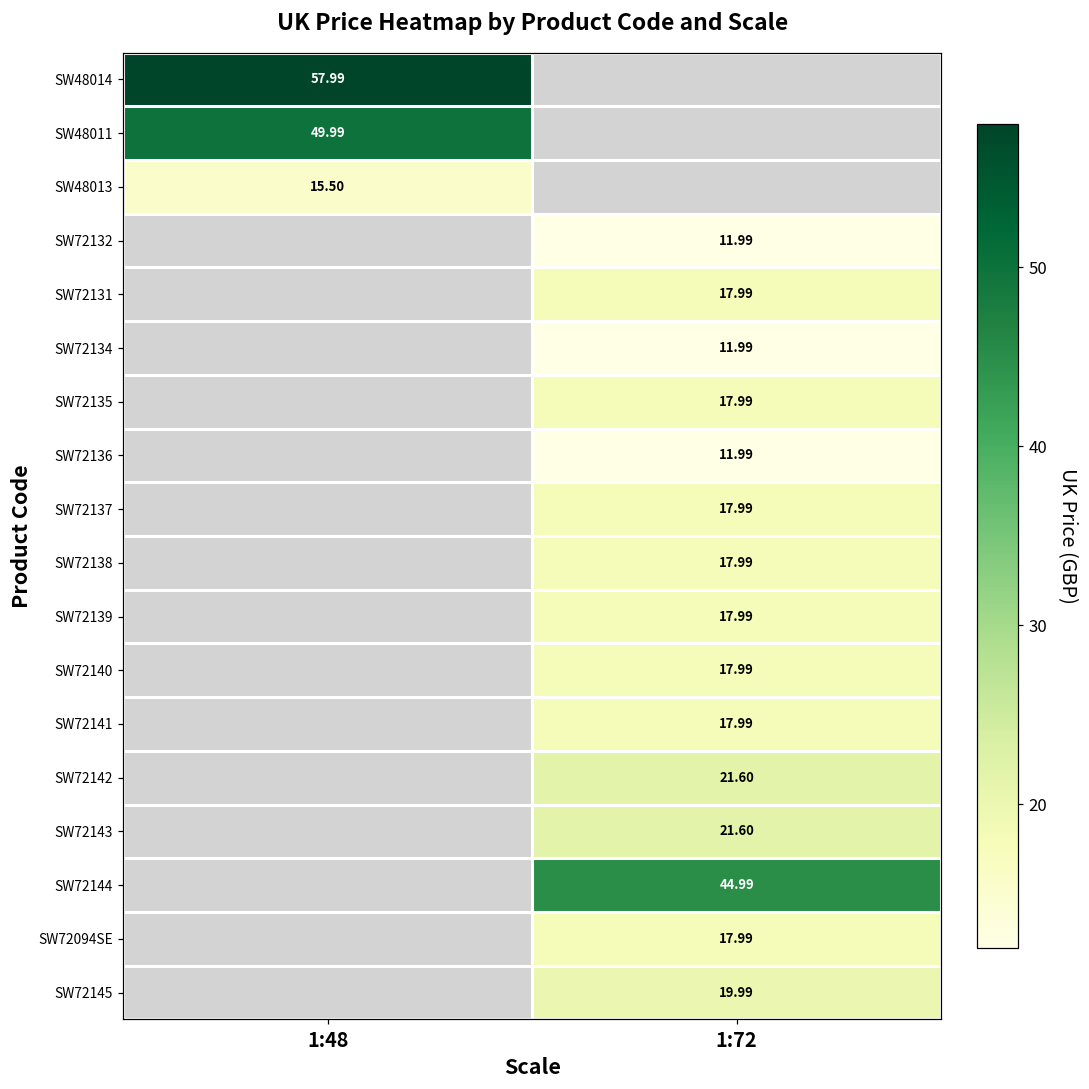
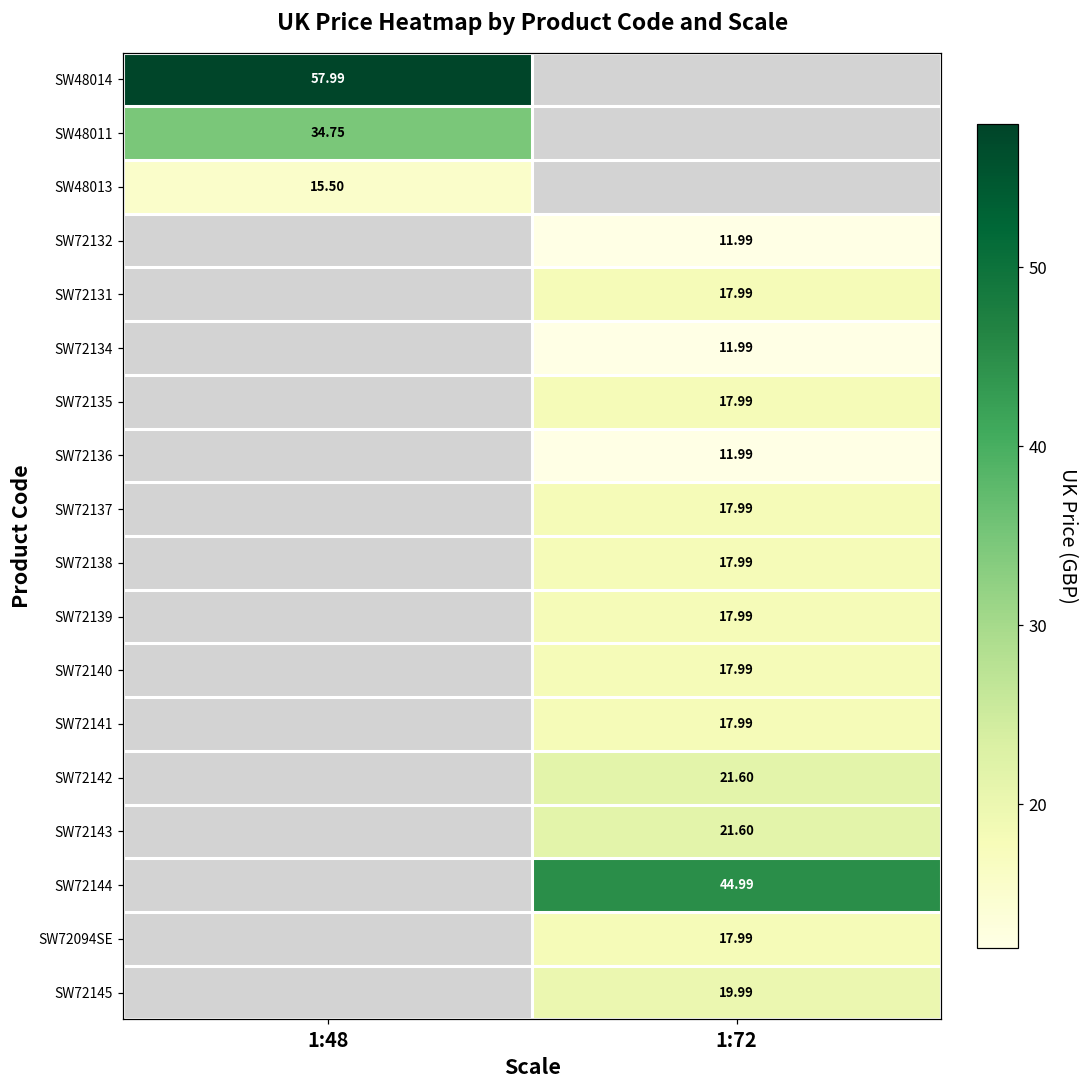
  {
    "SW48014": {
      "1:48": 57.99
    },
    "SW48011": {
-     "1:48": 49.99
+     "1:48": 34.75
    },
    "SW48013": {
      "1:48": 15.50
    },
    "SW72132": {
      "1:72": 11.99
    },
    "SW72131": {
      "1:72": 17.99
    },
    "SW72134": {
      "1:72": 11.99
    },
    "SW72135": {
      "1:72": 17.99
    },
    "SW72136": {
      "1:72": 11.99
    },
    "SW72137": {
      "1:72": 17.99
    },
    "SW72138": {
      "1:72": 17.99
    },
    "SW72139": {
      "1:72": 17.99
    },
    "SW72140": {
      "1:72": 17.99
    },
    "SW72141": {
      "1:72": 17.99
    },
    "SW72142": {
      "1:72": 21.60
    },
    "SW72143": {
      "1:72": 21.60
    },
    "SW72144": {
      "1:72": 44.99
    },
    "SW72094SE": {
      "1:72": 17.99
    },
    "SW72145": {
      "1:72": 19.99
    }
  }
